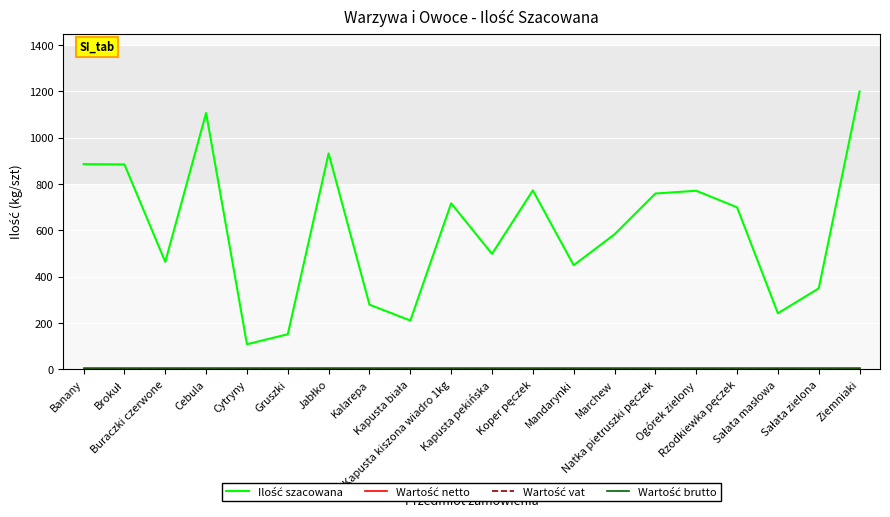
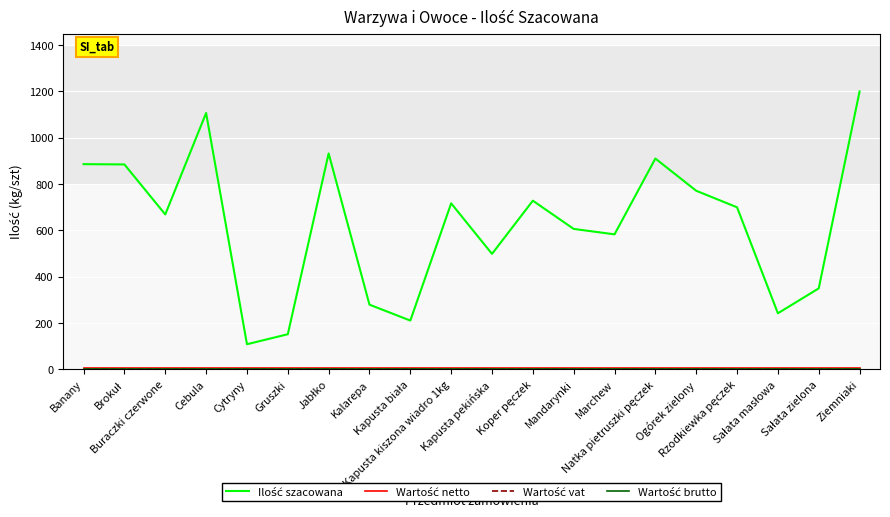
  {
    "Ilość szacowana": {
      "Banany": 890,
      "Brokuł": 890,
-     "Buraczki czerwone": 460,
+     "Buraczki czerwone": 670,
      "Cebula": 1110,
      "Cytryny": 110,
      "Gruszki": 150,
      "Jabłko": 930,
      "Kalarepa": 280,
      "Kapusta biała": 210,
      "Kapusta kiszona wiadro 1kg": 720,
      "Kapusta pekińska": 500,
-     "Koper pęczek": 770,
-     "Mandarynki": 450,
+     "Koper pęczek": 730,
+     "Mandarynki": 610,
      "Marchew": 580,
-     "Natka pietruszki pęczek": 760,
+     "Natka pietruszki pęczek": 910,
      "Ogórek zielony": 770,
      "Rzodkiewka pęczek": 700,
      "Sałata masłowa": 240,
      "Sałata zielona": 350,
      "Ziemniaki": 1200
    }
  }
